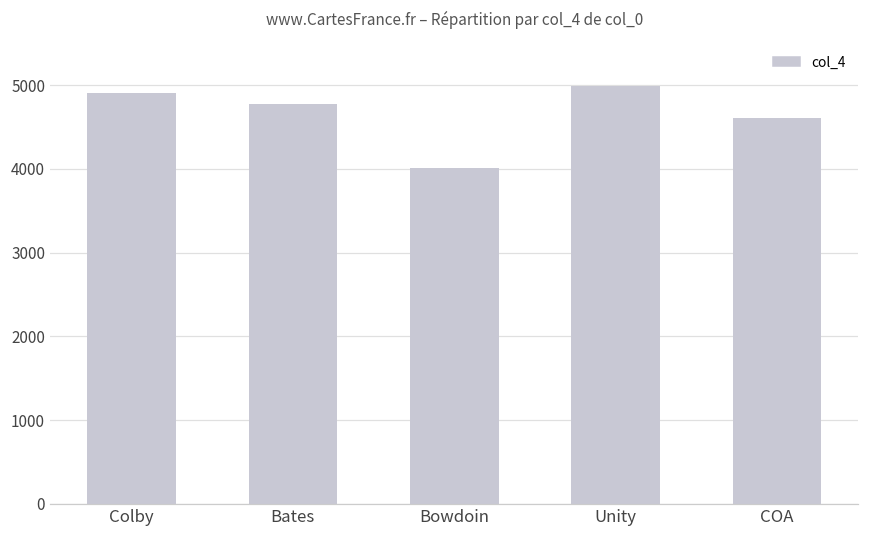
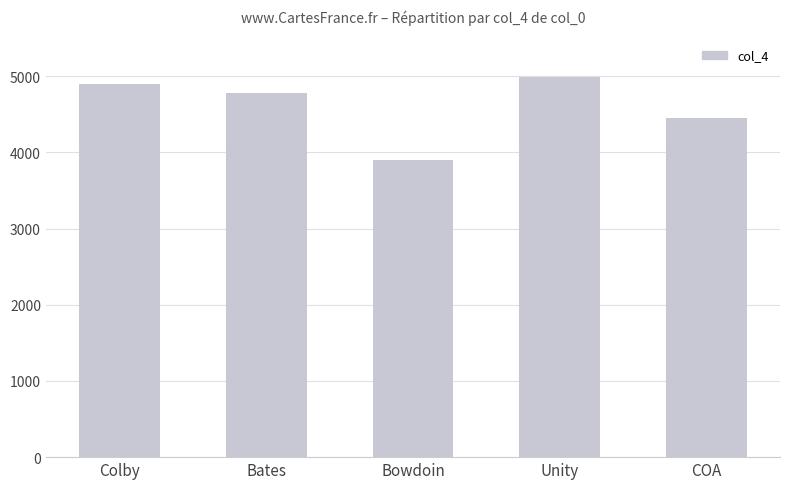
  {
    "Colby": 4900,
    "Bates": 4800,
-   "Bowdoin": 4000,
+   "Bowdoin": 3900,
    "Unity": 5000,
-   "COA": 4600
+   "COA": 4500
  }
